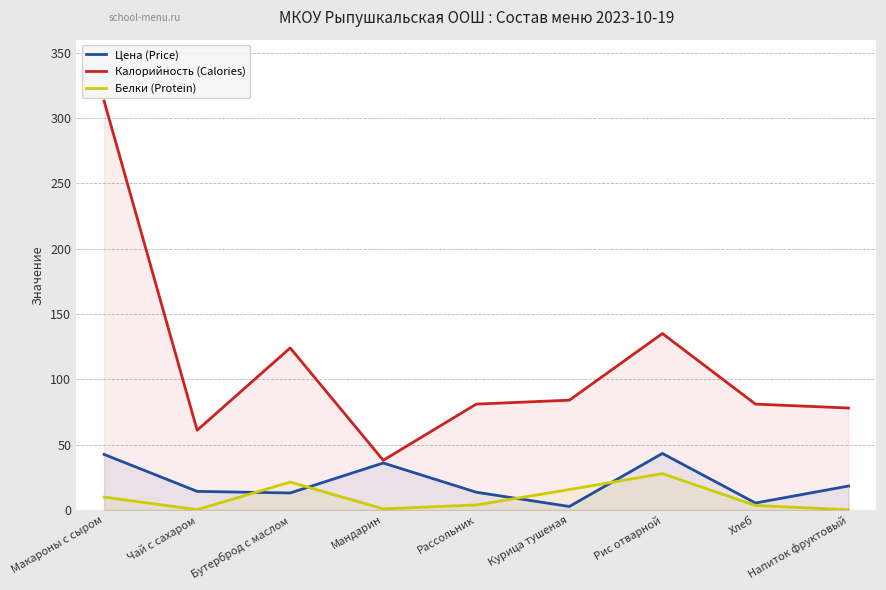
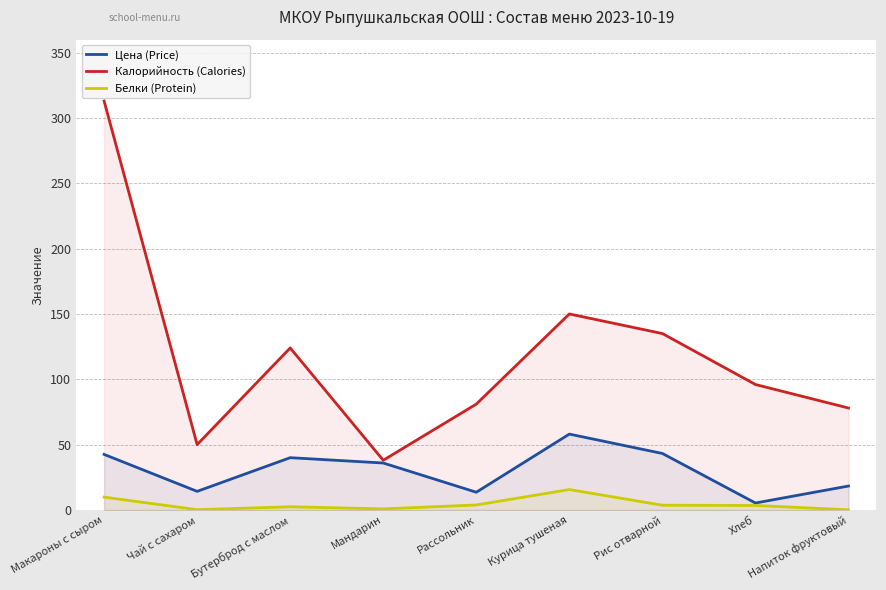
  {
    "Цена (Price)": {
      "Макароны с сыром": 43,
      "Чай с сахаром": 14,
-     "Бутерброд с маслом": 13,
+     "Бутерброд с маслом": 40,
      "Мандарин": 36,
      "Рассольник": 14,
-     "Курица тушеная": 3,
+     "Курица тушеная": 58,
      "Рис отварной": 43,
      "Напиток фруктовый": 18
    },
    "Калорийность (Calories)": {
      "Макароны с сыром": 313,
-     "Чай с сахаром": 61,
+     "Чай с сахаром": 50,
      "Бутерброд с маслом": 124,
      "Мандарин": 38,
      "Рассольник": 81,
-     "Курица тушеная": 84,
+     "Курица тушеная": 150,
      "Рис отварной": 135,
-     "Хлеб": 81,
+     "Хлеб": 96,
      "Напиток фруктовый": 78
    },
    "Белки (Protein)": {
      "Макароны с сыром": 10,
      "Чай с сахаром": 0,
-     "Бутерброд с маслом": 21,
+     "Бутерброд с маслом": 2,
      "Мандарин": 1,
      "Рассольник": 4,
      "Курица тушеная": 16,
-     "Рис отварной": 28,
+     "Рис отварной": 4,
      "Напиток фруктовый": 0
    }
  }
